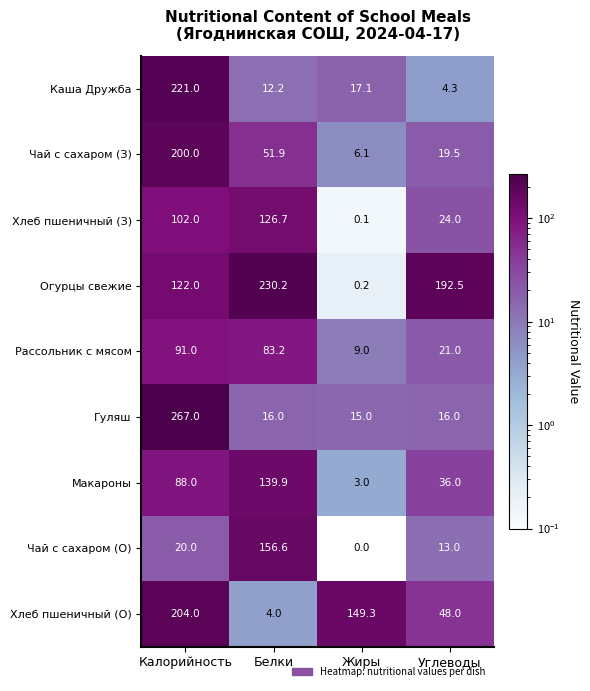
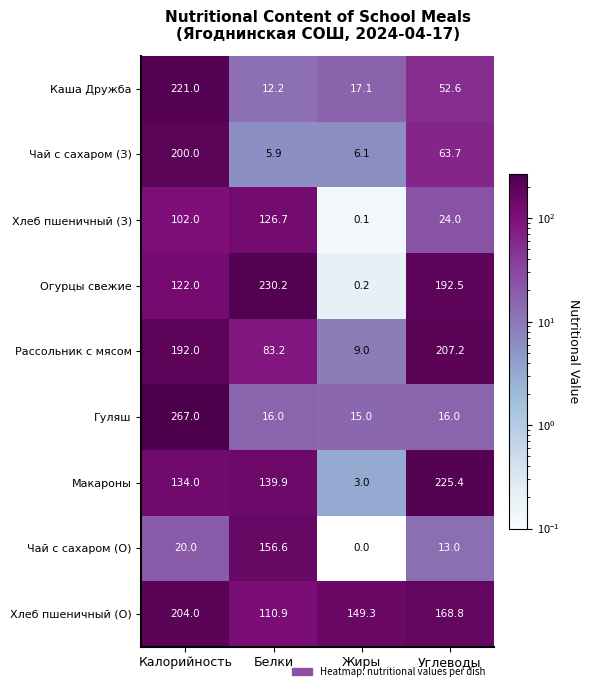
  {
    "Каша Дружба": {
      "Калорийность": 221.0,
      "Белки": 12.2,
      "Жиры": 17.1,
-     "Углеводы": 4.3
+     "Углеводы": 52.6
    },
    "Чай с сахаром (З)": {
      "Калорийность": 200.0,
-     "Белки": 51.9,
+     "Белки": 5.9,
      "Жиры": 6.1,
-     "Углеводы": 19.5
+     "Углеводы": 63.7
    },
    "Хлеб пшеничный (З)": {
      "Калорийность": 102.0,
      "Белки": 126.7,
      "Жиры": 0.1,
      "Углеводы": 24.0
    },
    "Огурцы свежие": {
      "Калорийность": 122.0,
      "Белки": 230.2,
      "Жиры": 0.2,
      "Углеводы": 192.5
    },
    "Рассольник с мясом": {
-     "Калорийность": 91.0,
+     "Калорийность": 192.0,
      "Белки": 83.2,
      "Жиры": 9.0,
-     "Углеводы": 21.0
+     "Углеводы": 207.2
    },
    "Гуляш": {
      "Калорийность": 267.0,
      "Белки": 16.0,
      "Жиры": 15.0,
      "Углеводы": 16.0
    },
    "Макароны": {
-     "Калорийность": 88.0,
+     "Калорийность": 134.0,
      "Белки": 139.9,
      "Жиры": 3.0,
-     "Углеводы": 36.0
+     "Углеводы": 225.4
    },
    "Чай с сахаром (О)": {
      "Калорийность": 20.0,
      "Белки": 156.6,
      "Жиры": 0.0,
      "Углеводы": 13.0
    },
    "Хлеб пшеничный (О)": {
      "Калорийность": 204.0,
-     "Белки": 4.0,
+     "Белки": 110.9,
      "Жиры": 149.3,
-     "Углеводы": 48.0
+     "Углеводы": 168.8
    }
  }
